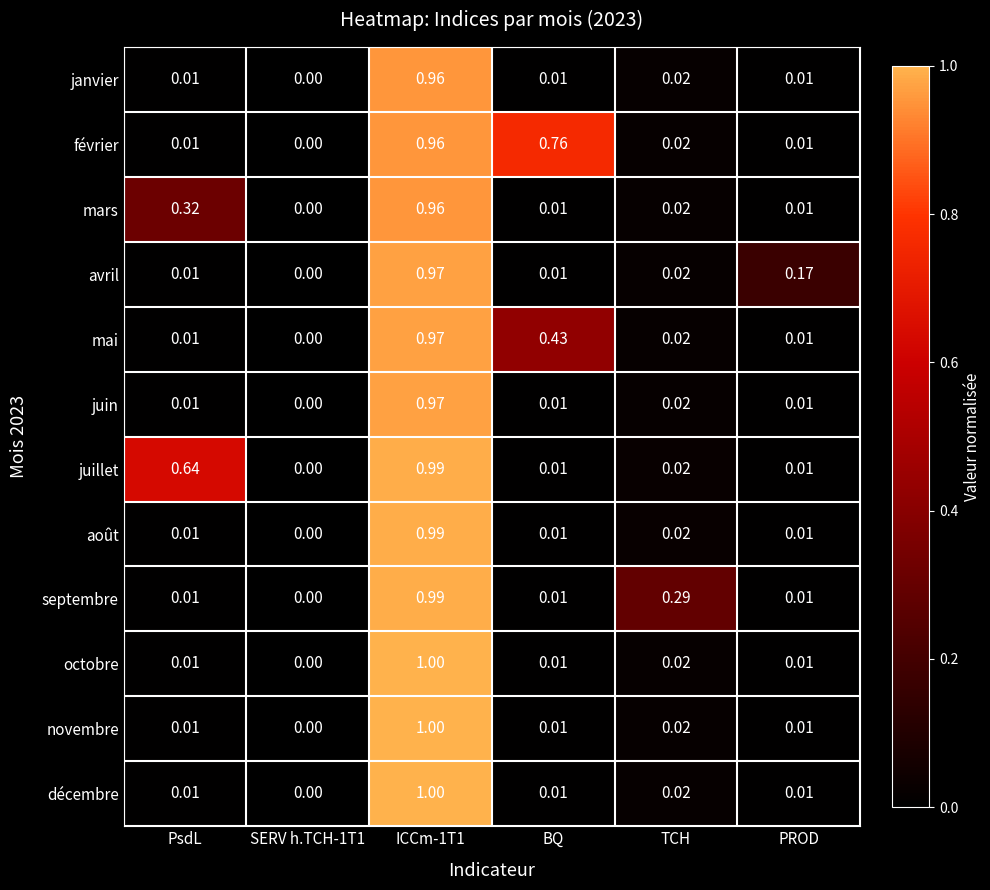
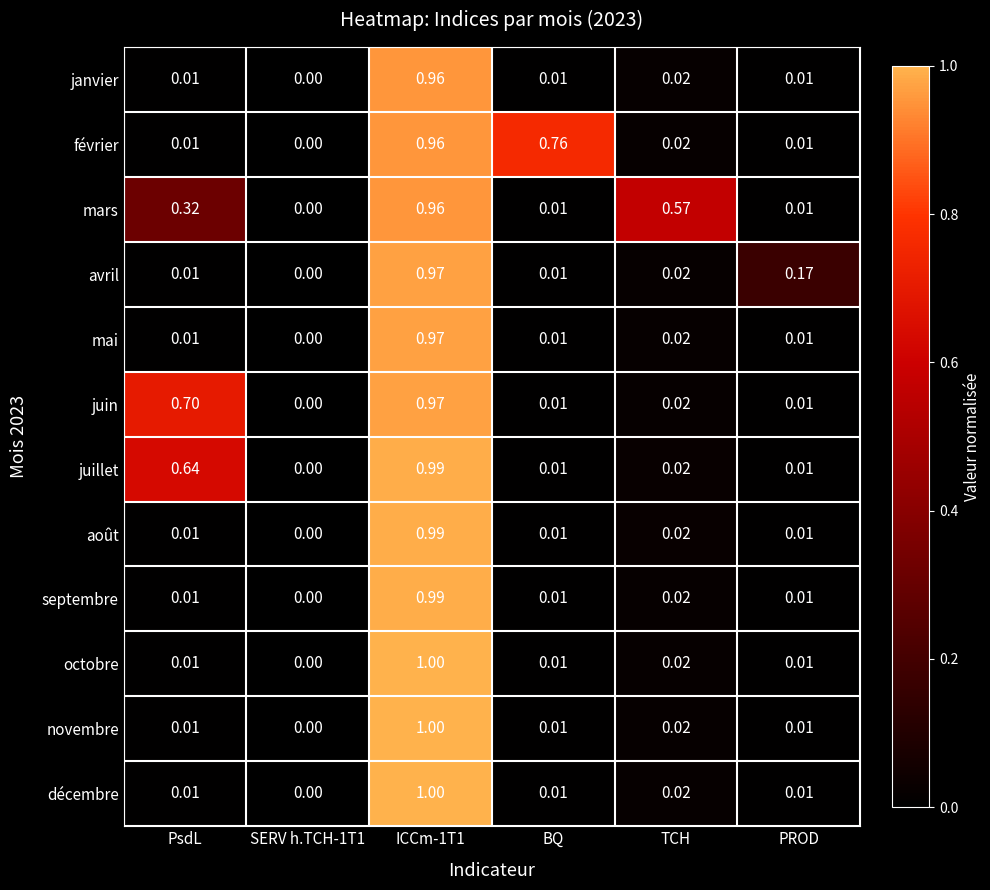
  {
    "janvier": {
      "PsdL": 0.01,
      "SERV h.TCH-1T1": 0.00,
      "ICCm-1T1": 0.96,
      "BQ": 0.01,
      "TCH": 0.02,
      "PROD": 0.01
    },
    "février": {
      "PsdL": 0.01,
      "SERV h.TCH-1T1": 0.00,
      "ICCm-1T1": 0.96,
      "BQ": 0.76,
      "TCH": 0.02,
      "PROD": 0.01
    },
    "mars": {
      "PsdL": 0.32,
      "SERV h.TCH-1T1": 0.00,
      "ICCm-1T1": 0.96,
      "BQ": 0.01,
-     "TCH": 0.02,
+     "TCH": 0.57,
      "PROD": 0.01
    },
    "avril": {
      "PsdL": 0.01,
      "SERV h.TCH-1T1": 0.00,
      "ICCm-1T1": 0.97,
      "BQ": 0.01,
      "TCH": 0.02,
      "PROD": 0.17
    },
    "mai": {
      "PsdL": 0.01,
      "SERV h.TCH-1T1": 0.00,
      "ICCm-1T1": 0.97,
-     "BQ": 0.43,
+     "BQ": 0.01,
      "TCH": 0.02,
      "PROD": 0.01
    },
    "juin": {
-     "PsdL": 0.01,
+     "PsdL": 0.70,
      "SERV h.TCH-1T1": 0.00,
      "ICCm-1T1": 0.97,
      "BQ": 0.01,
      "TCH": 0.02,
      "PROD": 0.01
    },
    "juillet": {
      "PsdL": 0.64,
      "SERV h.TCH-1T1": 0.00,
      "ICCm-1T1": 0.99,
      "BQ": 0.01,
      "TCH": 0.02,
      "PROD": 0.01
    },
    "août": {
      "PsdL": 0.01,
      "SERV h.TCH-1T1": 0.00,
      "ICCm-1T1": 0.99,
      "BQ": 0.01,
      "TCH": 0.02,
      "PROD": 0.01
    },
    "septembre": {
      "PsdL": 0.01,
      "SERV h.TCH-1T1": 0.00,
      "ICCm-1T1": 0.99,
      "BQ": 0.01,
-     "TCH": 0.29,
+     "TCH": 0.02,
      "PROD": 0.01
    },
    "octobre": {
      "PsdL": 0.01,
      "SERV h.TCH-1T1": 0.00,
      "ICCm-1T1": 1.00,
      "BQ": 0.01,
      "TCH": 0.02,
      "PROD": 0.01
    },
    "novembre": {
      "PsdL": 0.01,
      "SERV h.TCH-1T1": 0.00,
      "ICCm-1T1": 1.00,
      "BQ": 0.01,
      "TCH": 0.02,
      "PROD": 0.01
    },
    "décembre": {
      "PsdL": 0.01,
      "SERV h.TCH-1T1": 0.00,
      "ICCm-1T1": 1.00,
      "BQ": 0.01,
      "TCH": 0.02,
      "PROD": 0.01
    }
  }
